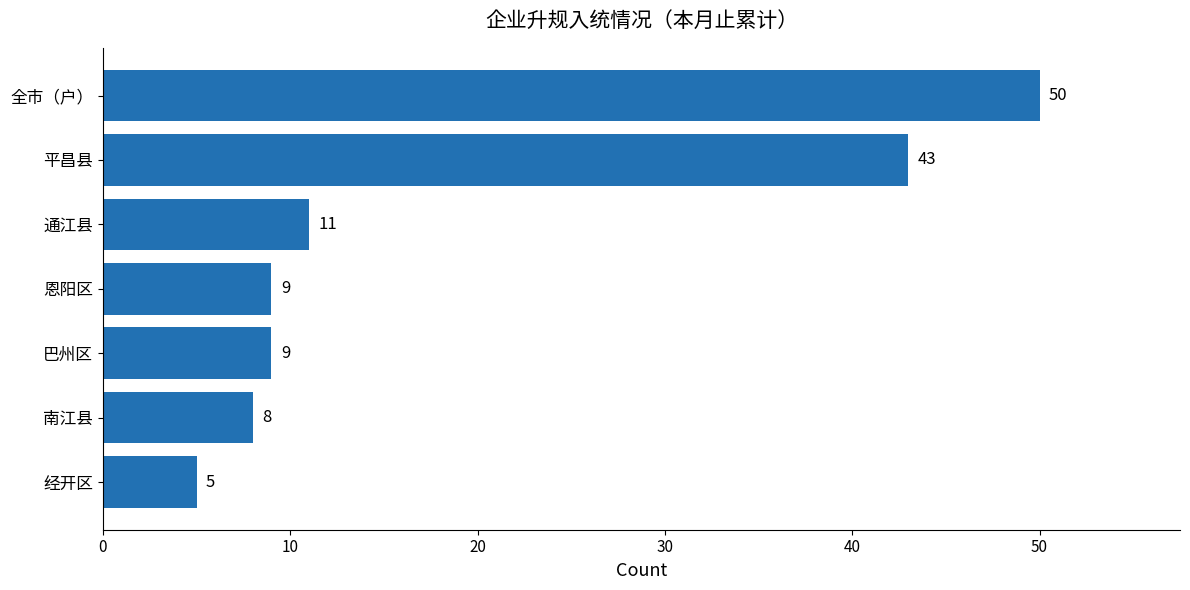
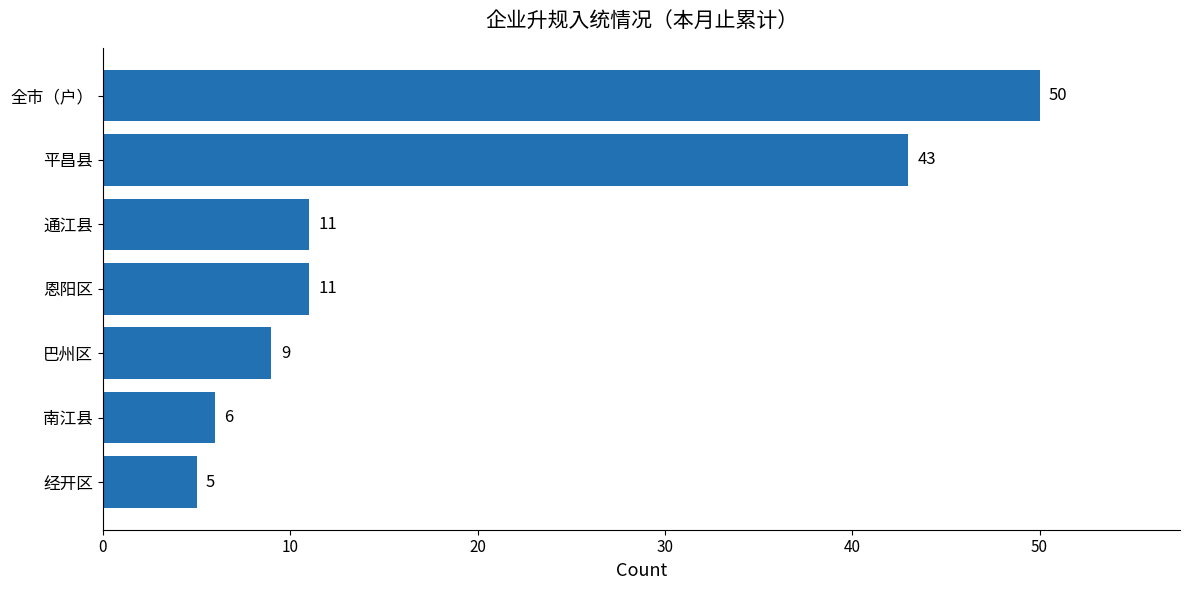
  {
    "全市（户）": 50,
    "平昌县": 43,
    "通江县": 11,
-   "恩阳区": 9,
+   "恩阳区": 11,
    "巴州区": 9,
-   "南江县": 8,
+   "南江县": 6,
    "经开区": 5
  }
